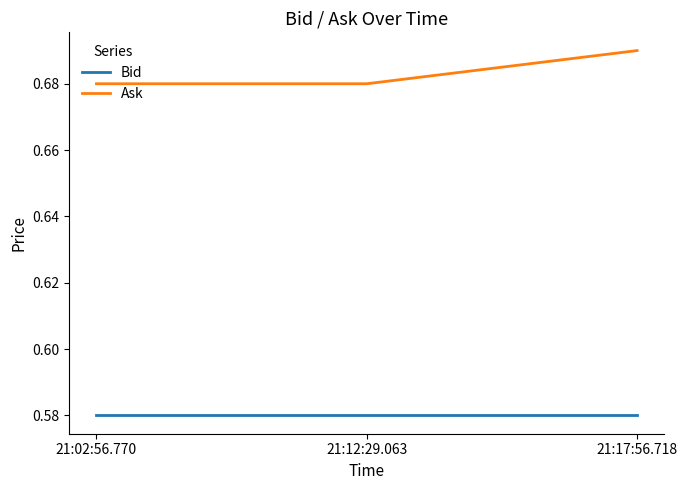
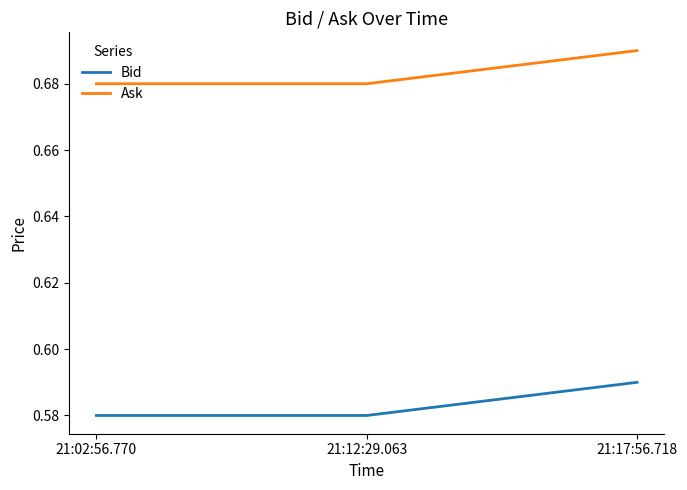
  {
    "Bid": {
      "21:02:56.770": 0.58,
      "21:12:29.063": 0.58,
-     "21:17:56.718": 0.58
+     "21:17:56.718": 0.59
    },
    "Ask": {
      "21:02:56.770": 0.68,
      "21:12:29.063": 0.68,
      "21:17:56.718": 0.69
    }
  }
